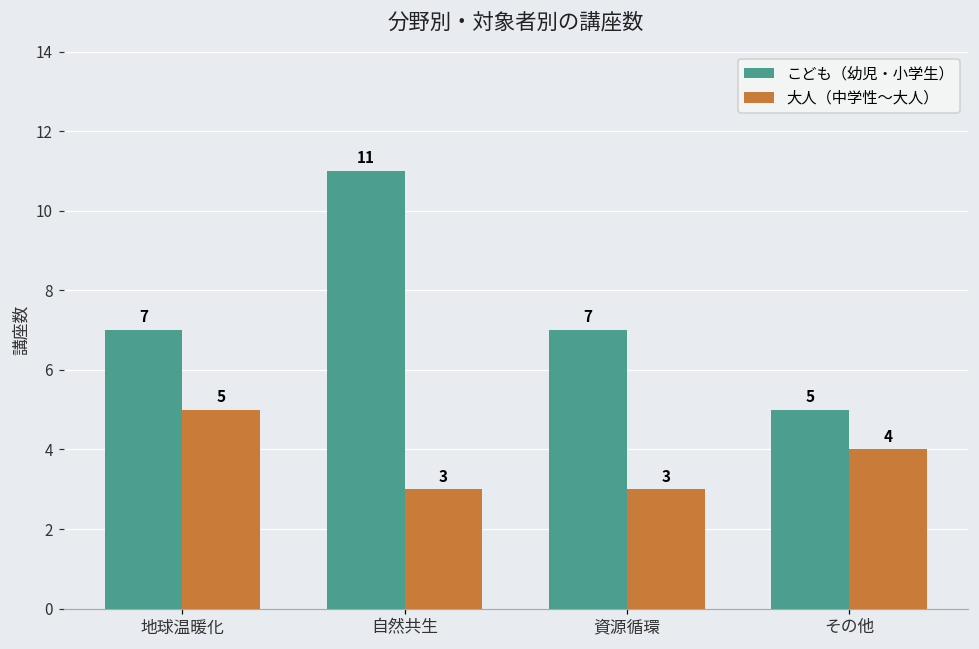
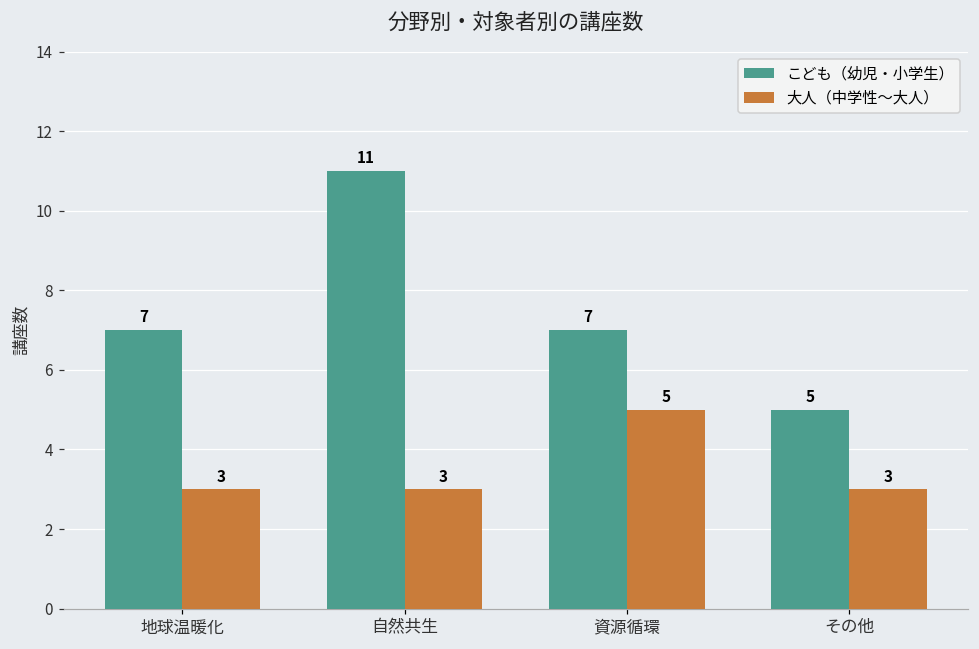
  {
    "こども（幼児・小学生）": {
      "地球温暖化": 7,
      "自然共生": 11,
      "資源循環": 7,
      "その他": 5
    },
    "大人（中学性～大人）": {
-     "地球温暖化": 5,
+     "地球温暖化": 3,
      "自然共生": 3,
-     "資源循環": 3,
-     "その他": 4
+     "資源循環": 5,
+     "その他": 3
    }
  }
